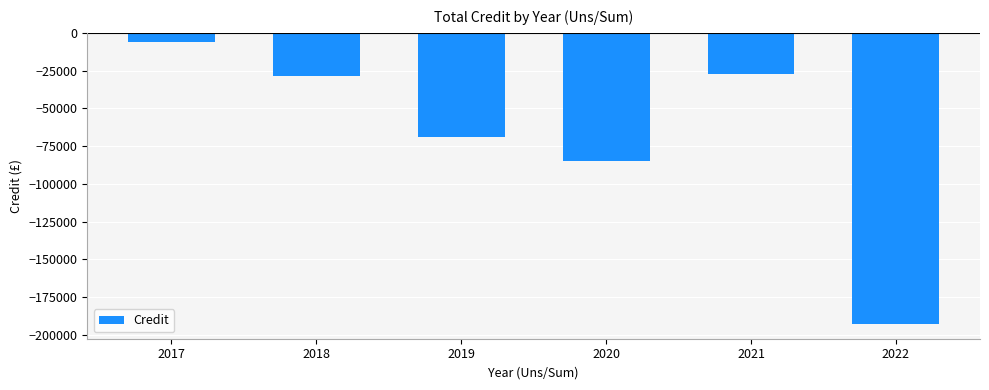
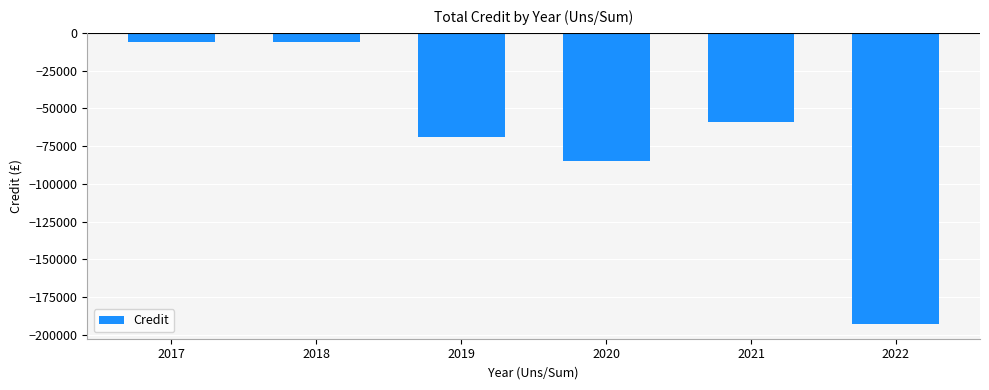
  {
    "2017": -6000,
-   "2018": -29000,
+   "2018": -6000,
    "2019": -69000,
    "2020": -85000,
-   "2021": -27000,
+   "2021": -59000,
    "2022": -193000
  }
